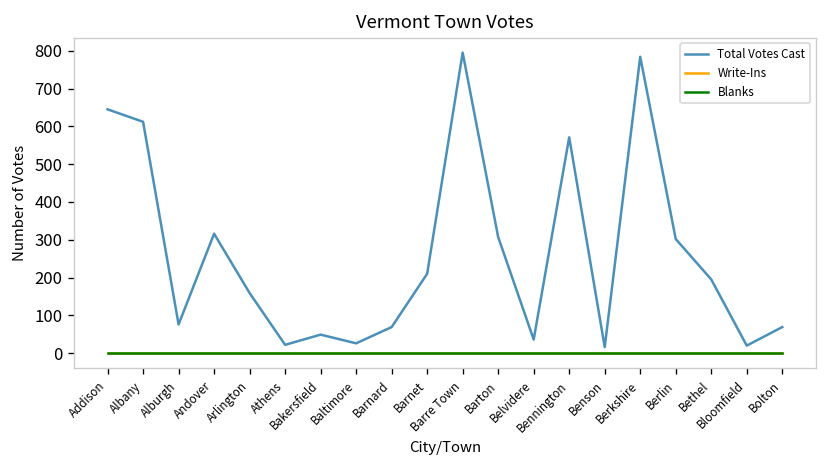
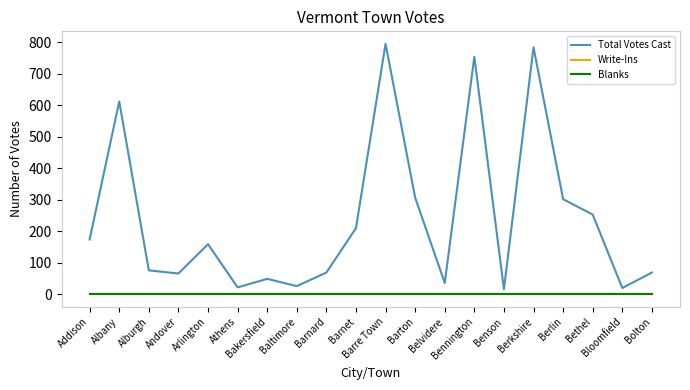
  {
    "Total Votes Cast": {
-     "Addison": 650,
+     "Addison": 170,
      "Albany": 610,
      "Alburgh": 80,
-     "Andover": 320,
+     "Andover": 70,
      "Arlington": 160,
      "Athens": 20,
      "Bakersfield": 50,
      "Baltimore": 30,
      "Barnard": 70,
      "Barnet": 210,
      "Barre Town": 800,
      "Barton": 310,
      "Belvidere": 40,
-     "Bennington": 570,
+     "Bennington": 750,
      "Benson": 20,
      "Berkshire": 780,
      "Berlin": 300,
-     "Bethel": 200,
+     "Bethel": 250,
      "Bloomfield": 20,
      "Bolton": 70
    },
    "Blanks": {
      "Addison": 0,
      "Albany": 0,
      "Alburgh": 0,
      "Andover": 0,
      "Arlington": 0,
      "Athens": 0,
      "Bakersfield": 0,
      "Baltimore": 0,
      "Barnard": 0,
      "Barnet": 0,
      "Barre Town": 0,
      "Barton": 0,
      "Belvidere": 0,
      "Bennington": 0,
      "Benson": 0,
      "Berkshire": 0,
      "Berlin": 0,
      "Bethel": 0,
      "Bloomfield": 0,
      "Bolton": 0
    }
  }
